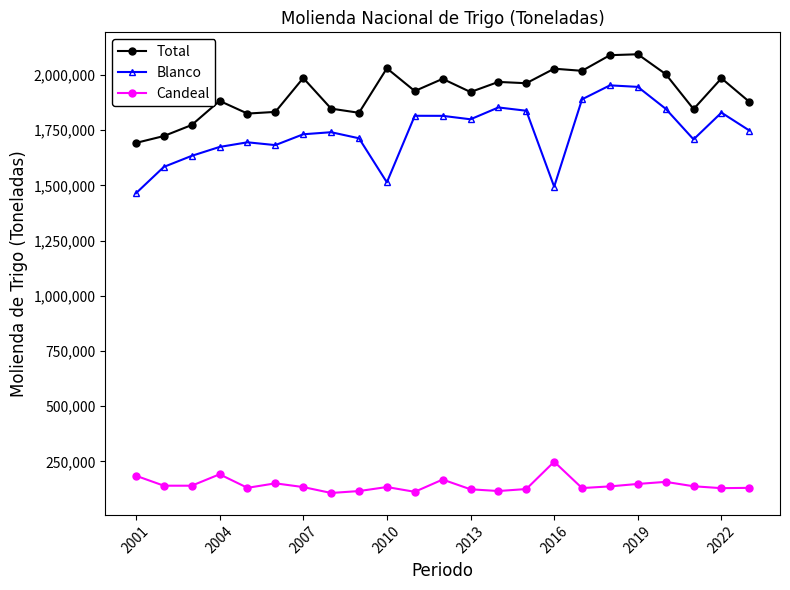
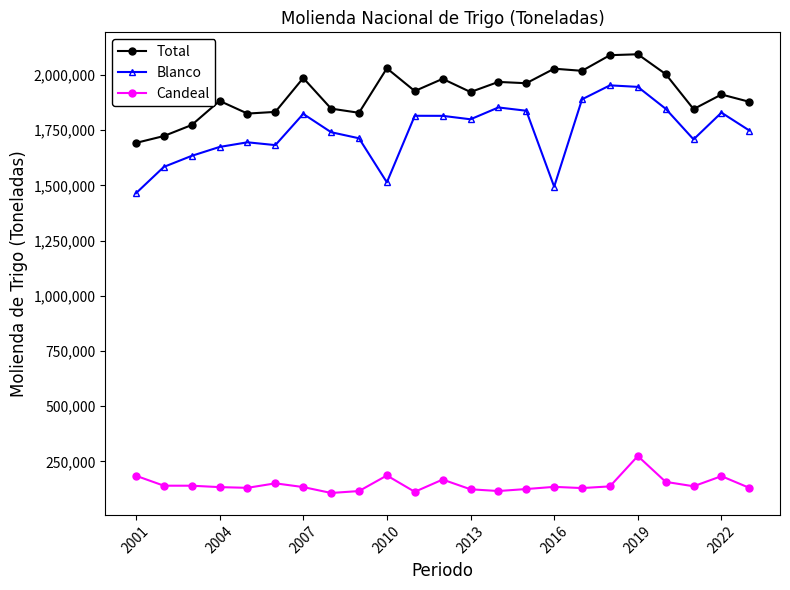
  {
    "Total": {
      "2001": "1,690,000",
      "2004": "1,880,000",
      "2007": "1,990,000",
      "2010": "2,030,000",
      "2013": "1,920,000",
      "2016": "2,030,000",
      "2019": "2,090,000",
-     "2022": "1,980,000"
+     "2022": "1,910,000"
    },
    "Blanco": {
      "2001": "1,460,000",
      "2004": "1,670,000",
-     "2007": "1,730,000",
+     "2007": "1,820,000",
      "2010": "1,510,000",
      "2013": "1,800,000",
      "2016": "1,490,000",
      "2019": "1,950,000",
      "2022": "1,830,000"
    },
    "Candeal": {
      "2001": "180,000",
-     "2004": "190,000",
+     "2004": "130,000",
      "2007": "130,000",
-     "2010": "130,000",
+     "2010": "190,000",
      "2013": "120,000",
-     "2016": "250,000",
-     "2019": "150,000",
-     "2022": "130,000"
+     "2016": "130,000",
+     "2019": "270,000",
+     "2022": "180,000"
    }
  }
